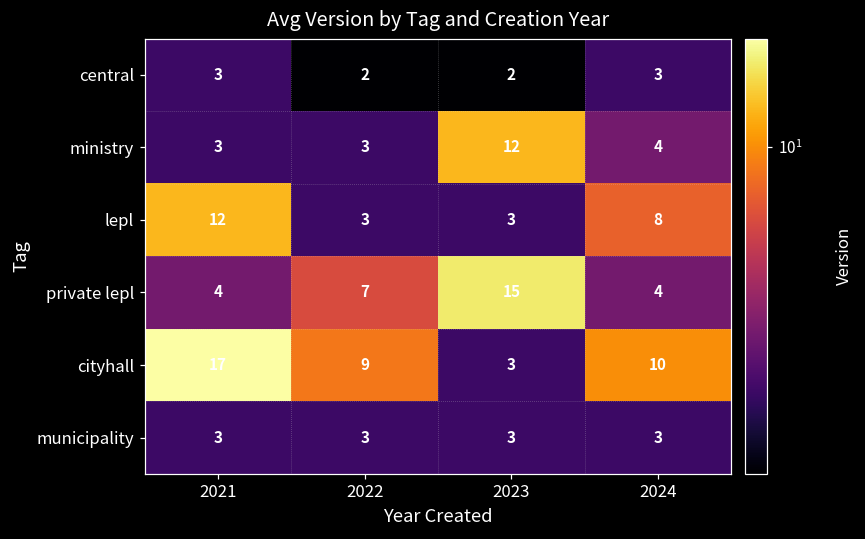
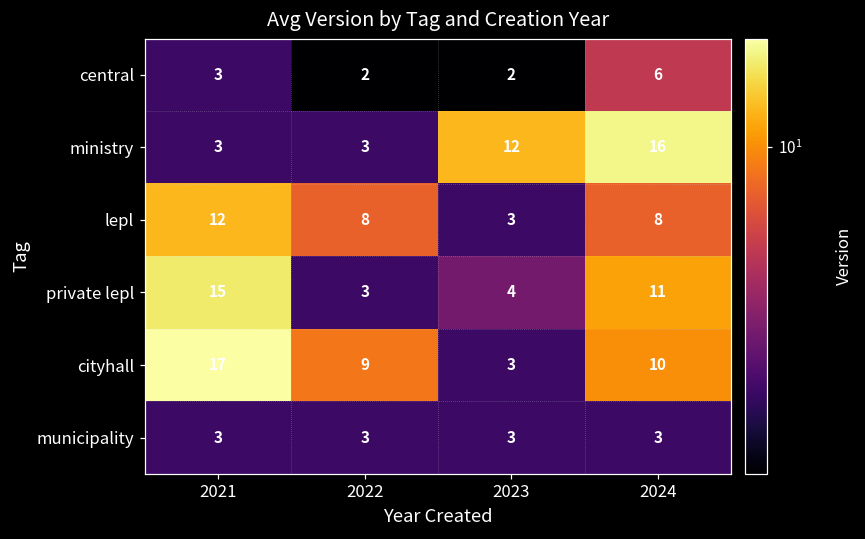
  {
    "central": {
      "2021": 3,
      "2022": 2,
      "2023": 2,
-     "2024": 3
+     "2024": 6
    },
    "ministry": {
      "2021": 3,
      "2022": 3,
      "2023": 12,
-     "2024": 4
+     "2024": 16
    },
    "lepl": {
      "2021": 12,
-     "2022": 3,
+     "2022": 8,
      "2023": 3,
      "2024": 8
    },
    "private lepl": {
-     "2021": 4,
-     "2022": 7,
-     "2023": 15,
-     "2024": 4
+     "2021": 15,
+     "2022": 3,
+     "2023": 4,
+     "2024": 11
    },
    "cityhall": {
      "2021": 17,
      "2022": 9,
      "2023": 3,
      "2024": 10
    },
    "municipality": {
      "2021": 3,
      "2022": 3,
      "2023": 3,
      "2024": 3
    }
  }
